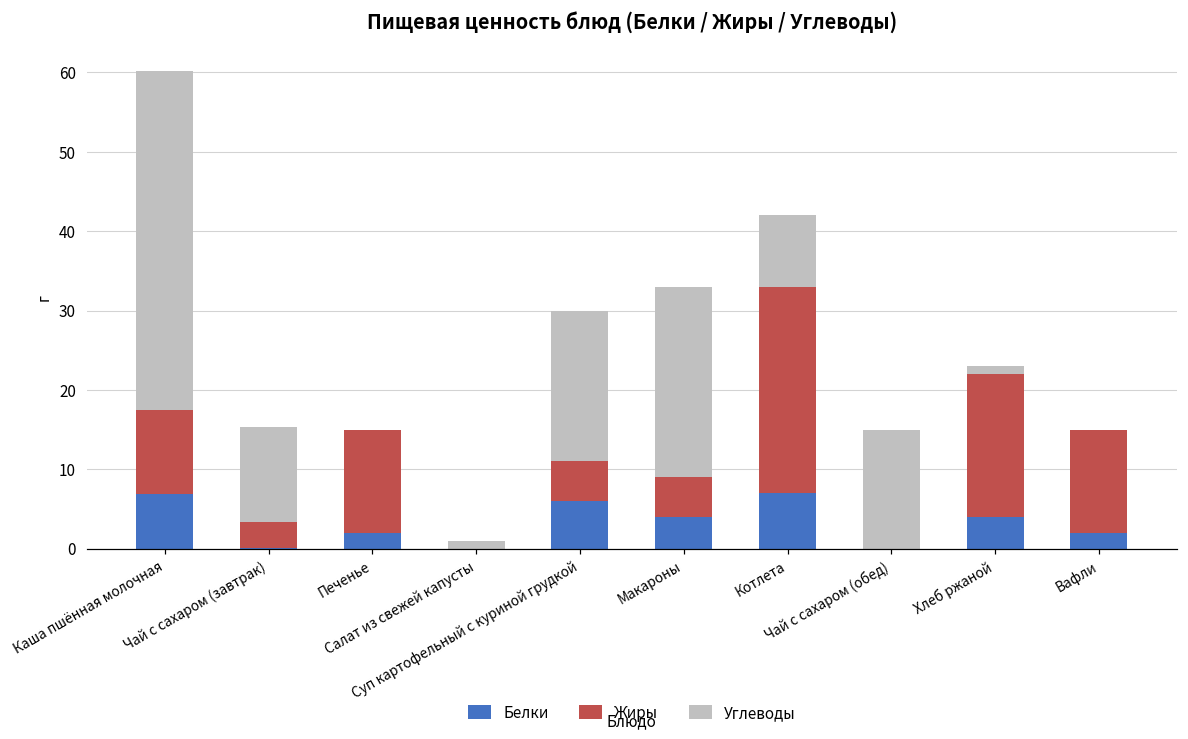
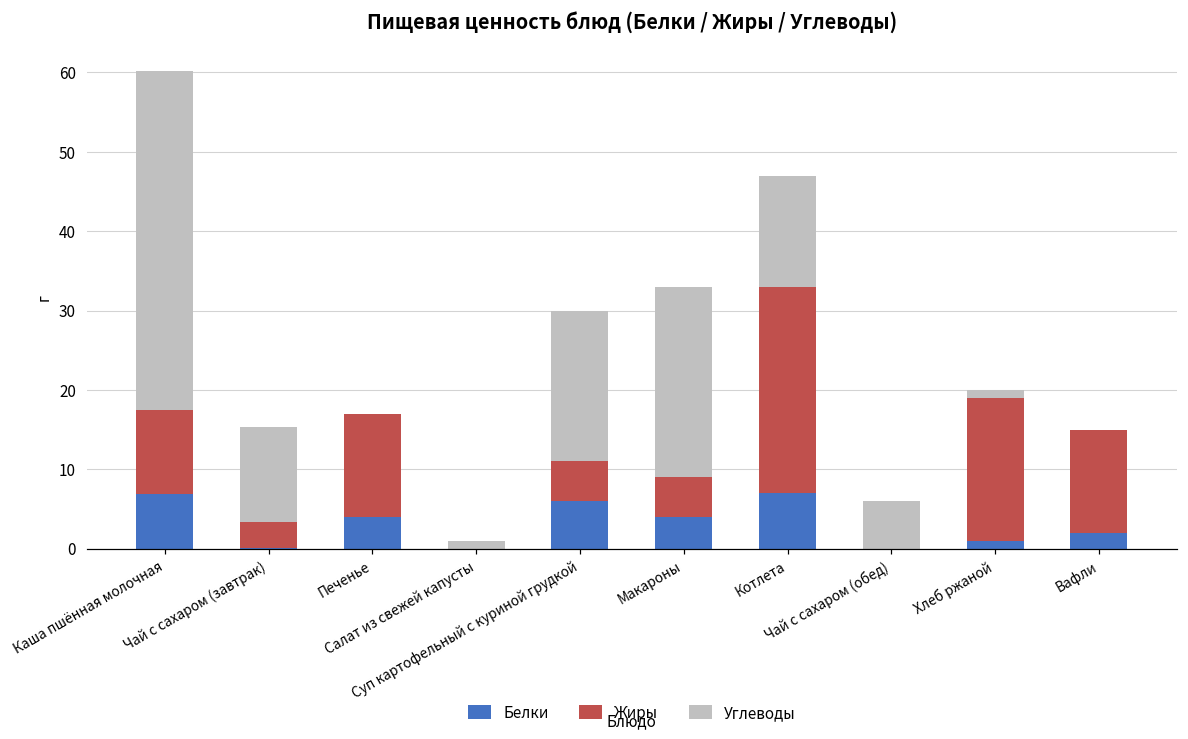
  {
    "Белки": {
      "Каша пшённая молочная": 7,
-     "Печенье": 2,
+     "Печенье": 4,
      "Салат из свежей капусты": 0,
      "Суп картофельный с куриной грудкой": 6,
      "Макароны": 4,
      "Котлета": 7,
      "Чай с сахаром (обед)": 0,
-     "Хлеб ржаной": 4,
+     "Хлеб ржаной": 1,
      "Вафли": 2
    },
    "Жиры": {
      "Каша пшённая молочная": 11,
      "Чай с сахаром (завтрак)": 3,
      "Печенье": 13,
      "Салат из свежей капусты": 0,
      "Суп картофельный с куриной грудкой": 5,
      "Макароны": 5,
      "Котлета": 26,
      "Чай с сахаром (обед)": 0,
      "Хлеб ржаной": 18,
      "Вафли": 13
    },
    "Углеводы": {
      "Каша пшённая молочная": 43,
      "Чай с сахаром (завтрак)": 12,
      "Печенье": 0,
      "Салат из свежей капусты": 1,
      "Суп картофельный с куриной грудкой": 19,
      "Макароны": 24,
-     "Котлета": 9,
-     "Чай с сахаром (обед)": 15,
+     "Котлета": 14,
+     "Чай с сахаром (обед)": 6,
      "Хлеб ржаной": 1,
      "Вафли": 0
    }
  }
